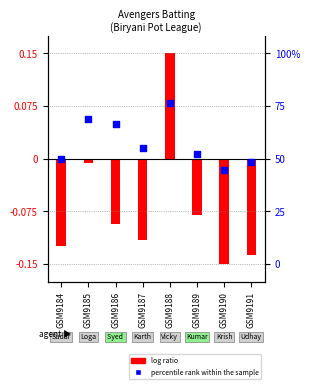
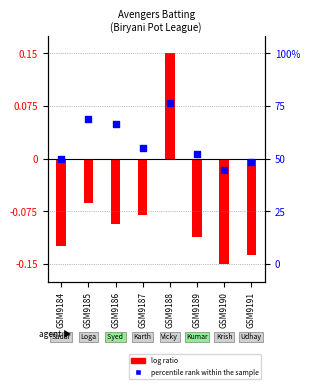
  {
    "log ratio": {
      "GSM9184": -0.12,
-     "GSM9185": -0.01,
+     "GSM9185": -0.06,
      "GSM9186": -0.09,
-     "GSM9187": -0.12,
+     "GSM9187": -0.08,
      "GSM9188": 0.15,
-     "GSM9189": -0.08,
+     "GSM9189": -0.11,
      "GSM9190": -0.15,
      "GSM9191": -0.14
    }
  }
